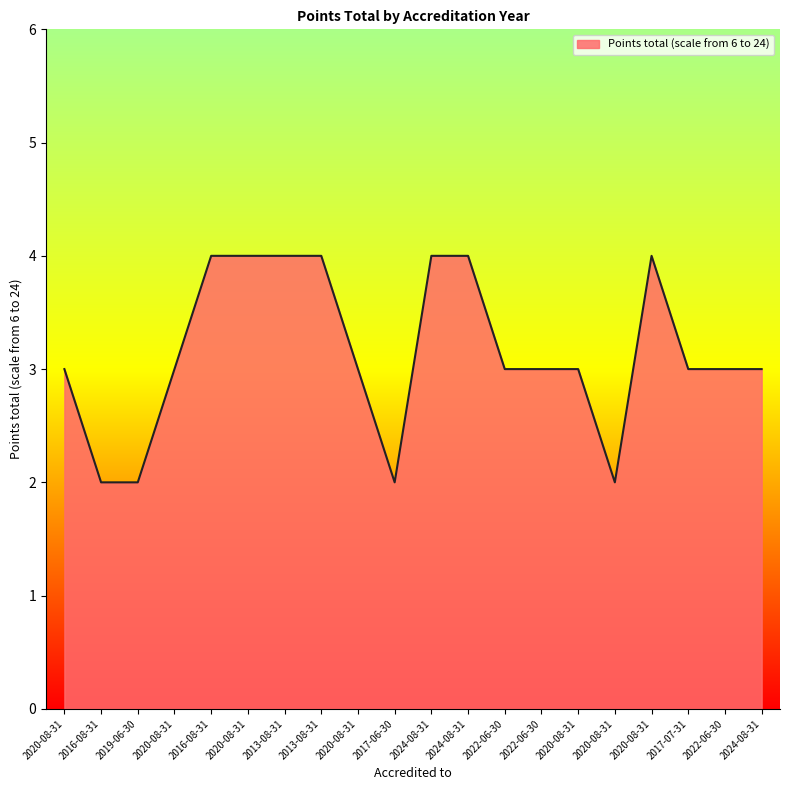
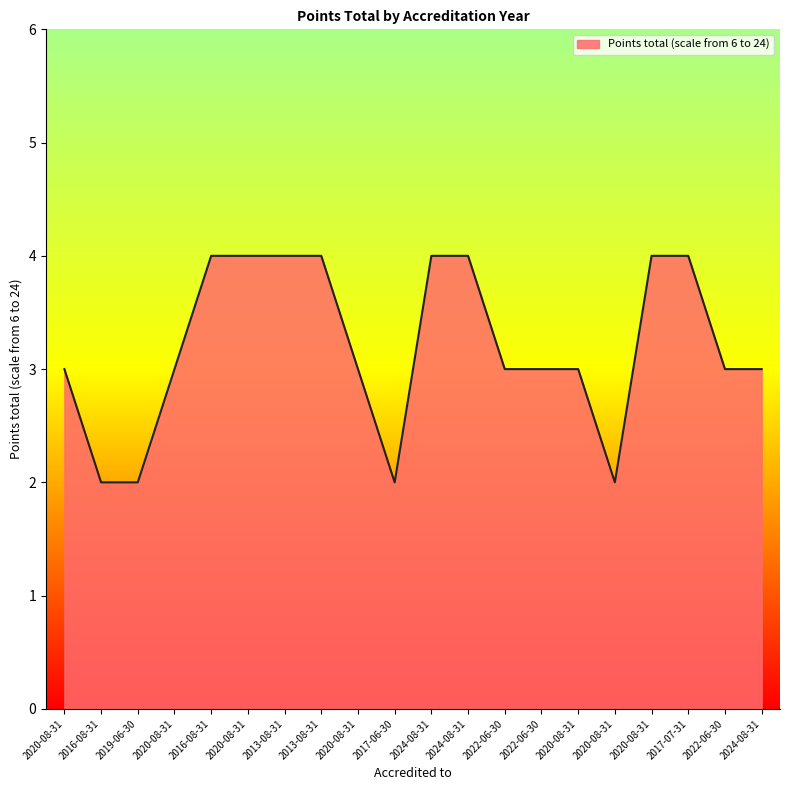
  {
    "2019-06-30": 2,
    "2017-06-30": 2,
-   "2017-07-31": 3
+   "2017-07-31": 4
  }
